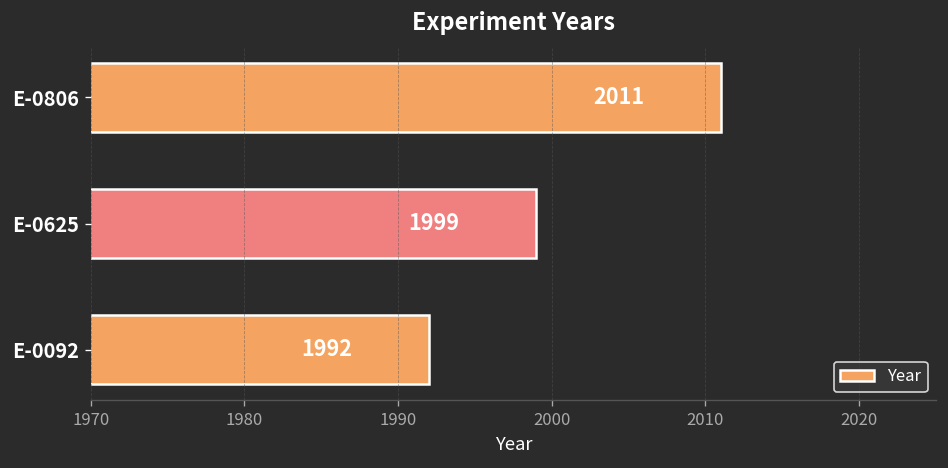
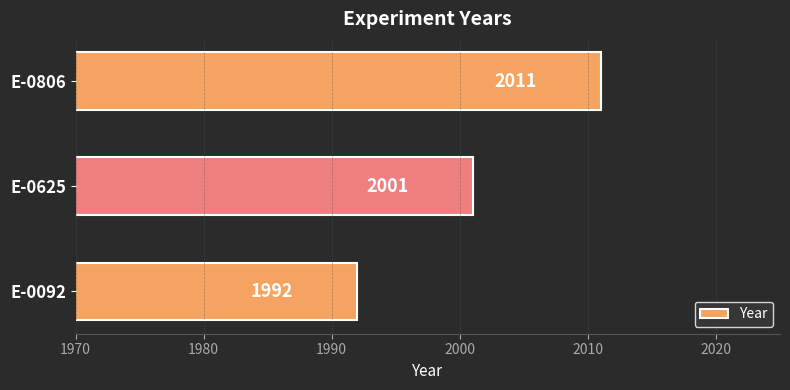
  {
    "E-0806": 2011,
-   "E-0625": 1999,
+   "E-0625": 2001,
    "E-0092": 1992
  }
